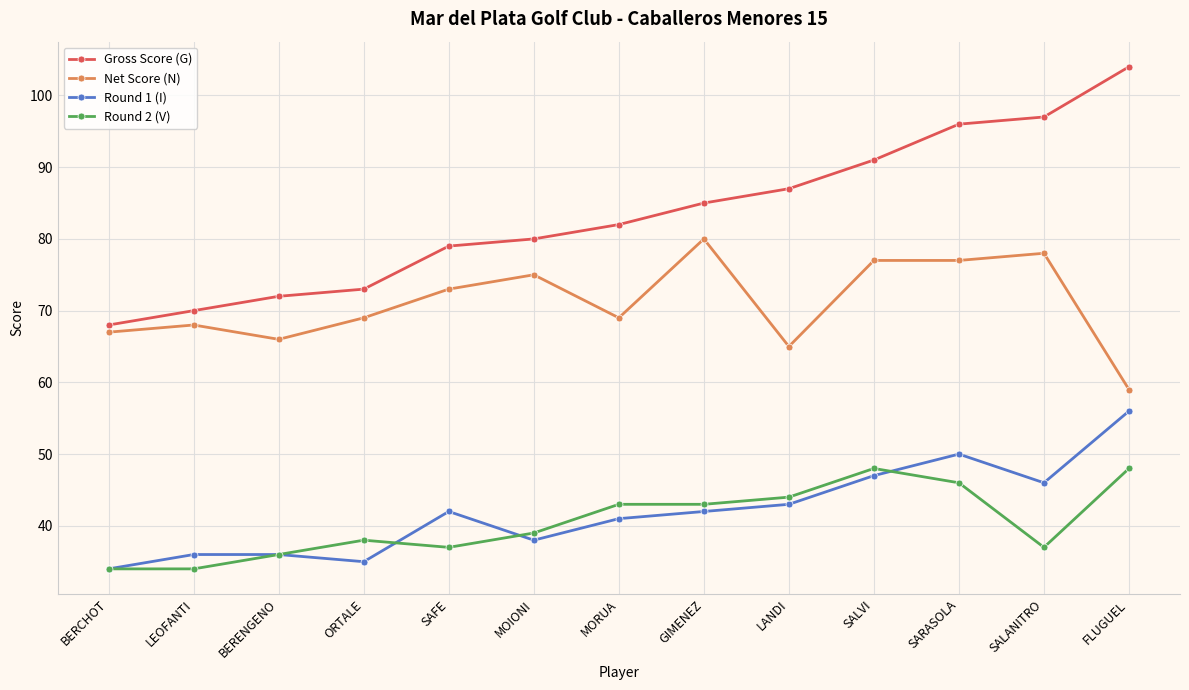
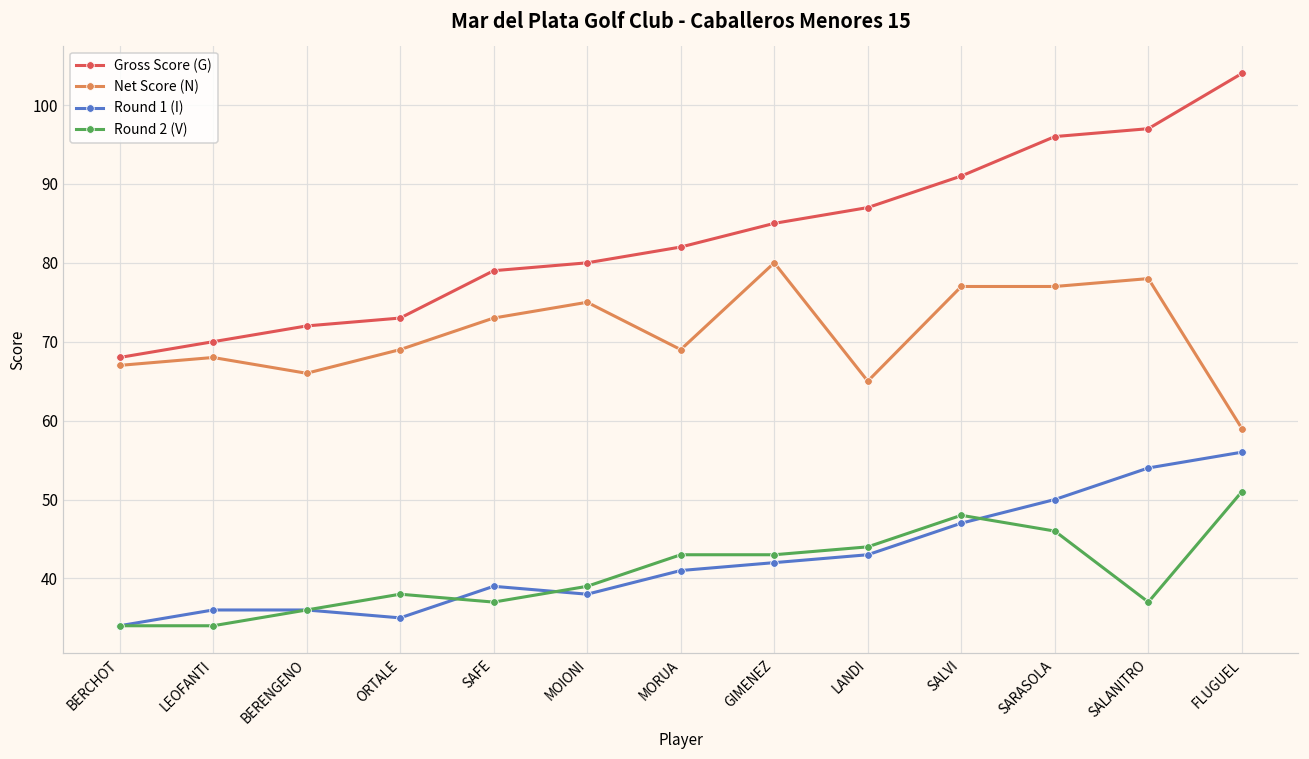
  {
    "Round 1 (I)": {
      "LEOFANTI": 36,
      "ORTALE": 35,
-     "SAFE": 42,
+     "SAFE": 39,
      "MOIONI": 38,
      "MORUA": 41,
      "GIMENEZ": 42,
      "LANDI": 43,
      "SALVI": 47,
      "SARASOLA": 50,
-     "SALANITRO": 46,
+     "SALANITRO": 54,
      "FLUGUEL": 56
    },
    "Round 2 (V)": {
      "LEOFANTI": 34,
      "ORTALE": 38,
      "SAFE": 37,
      "MOIONI": 39,
      "MORUA": 43,
      "GIMENEZ": 43,
      "LANDI": 44,
      "SALVI": 48,
      "SARASOLA": 46,
      "SALANITRO": 37,
-     "FLUGUEL": 48
+     "FLUGUEL": 51
    }
  }
